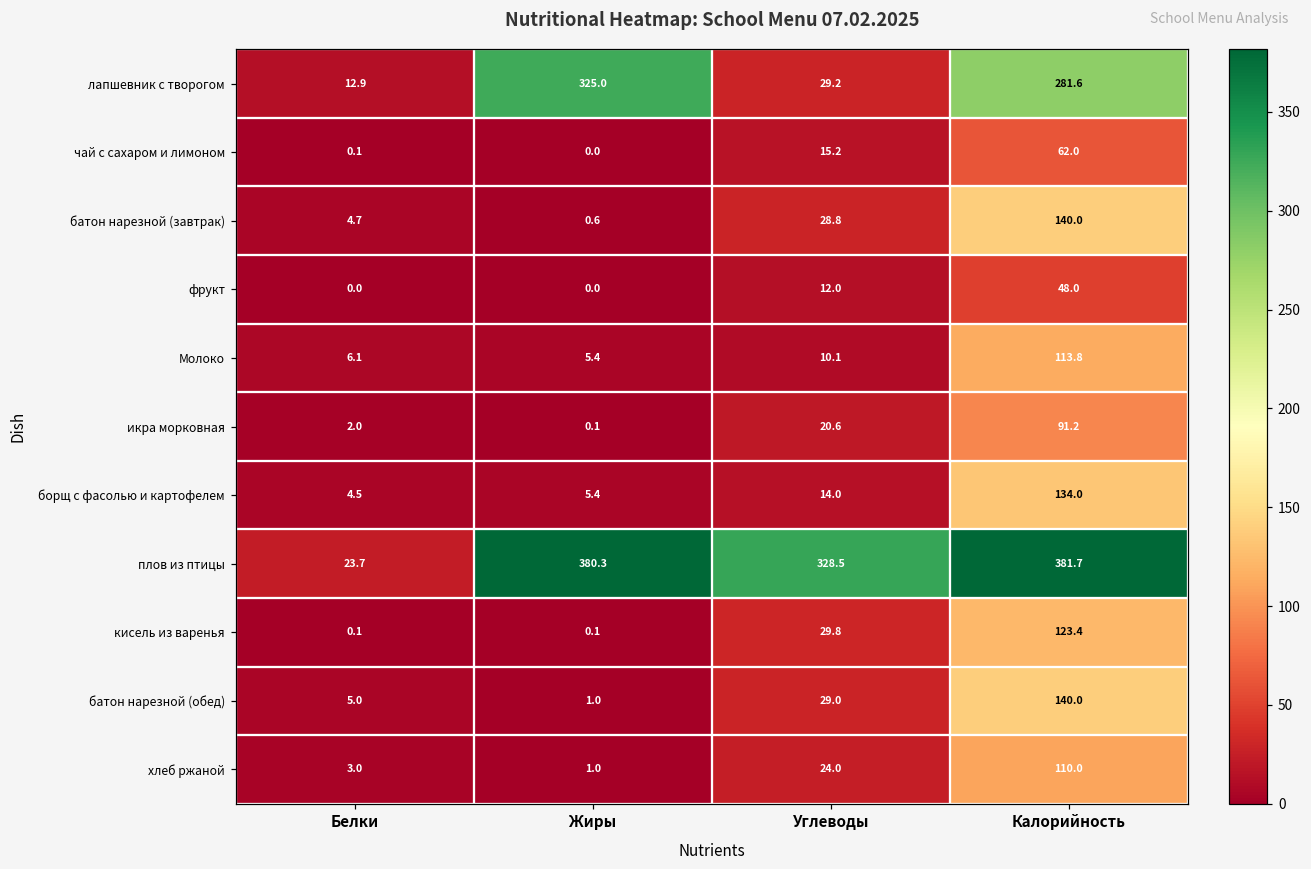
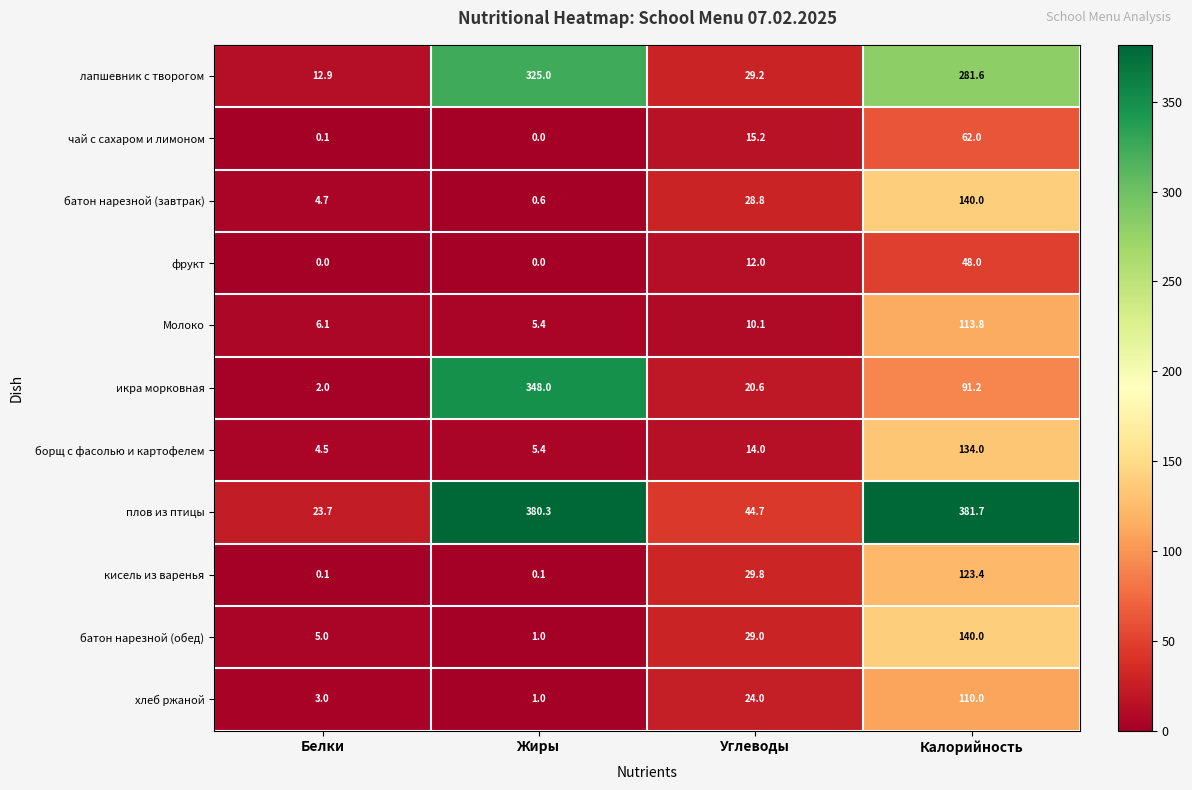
  {
    "лапшевник с творогом": {
      "Белки": 12.9,
      "Жиры": 325.0,
      "Углеводы": 29.2,
      "Калорийность": 281.6
    },
    "чай с сахаром и лимоном": {
      "Белки": 0.1,
      "Жиры": 0.0,
      "Углеводы": 15.2,
      "Калорийность": 62.0
    },
    "батон нарезной (завтрак)": {
      "Белки": 4.7,
      "Жиры": 0.6,
      "Углеводы": 28.8,
      "Калорийность": 140.0
    },
    "фрукт": {
      "Белки": 0.0,
      "Жиры": 0.0,
      "Углеводы": 12.0,
      "Калорийность": 48.0
    },
    "Молоко": {
      "Белки": 6.1,
      "Жиры": 5.4,
      "Углеводы": 10.1,
      "Калорийность": 113.8
    },
    "икра морковная": {
      "Белки": 2.0,
-     "Жиры": 0.1,
+     "Жиры": 348.0,
      "Углеводы": 20.6,
      "Калорийность": 91.2
    },
    "борщ с фасолью и картофелем": {
      "Белки": 4.5,
      "Жиры": 5.4,
      "Углеводы": 14.0,
      "Калорийность": 134.0
    },
    "плов из птицы": {
      "Белки": 23.7,
      "Жиры": 380.3,
-     "Углеводы": 328.5,
+     "Углеводы": 44.7,
      "Калорийность": 381.7
    },
    "кисель из варенья": {
      "Белки": 0.1,
      "Жиры": 0.1,
      "Углеводы": 29.8,
      "Калорийность": 123.4
    },
    "батон нарезной (обед)": {
      "Белки": 5.0,
      "Жиры": 1.0,
      "Углеводы": 29.0,
      "Калорийность": 140.0
    },
    "хлеб ржаной": {
      "Белки": 3.0,
      "Жиры": 1.0,
      "Углеводы": 24.0,
      "Калорийность": 110.0
    }
  }
